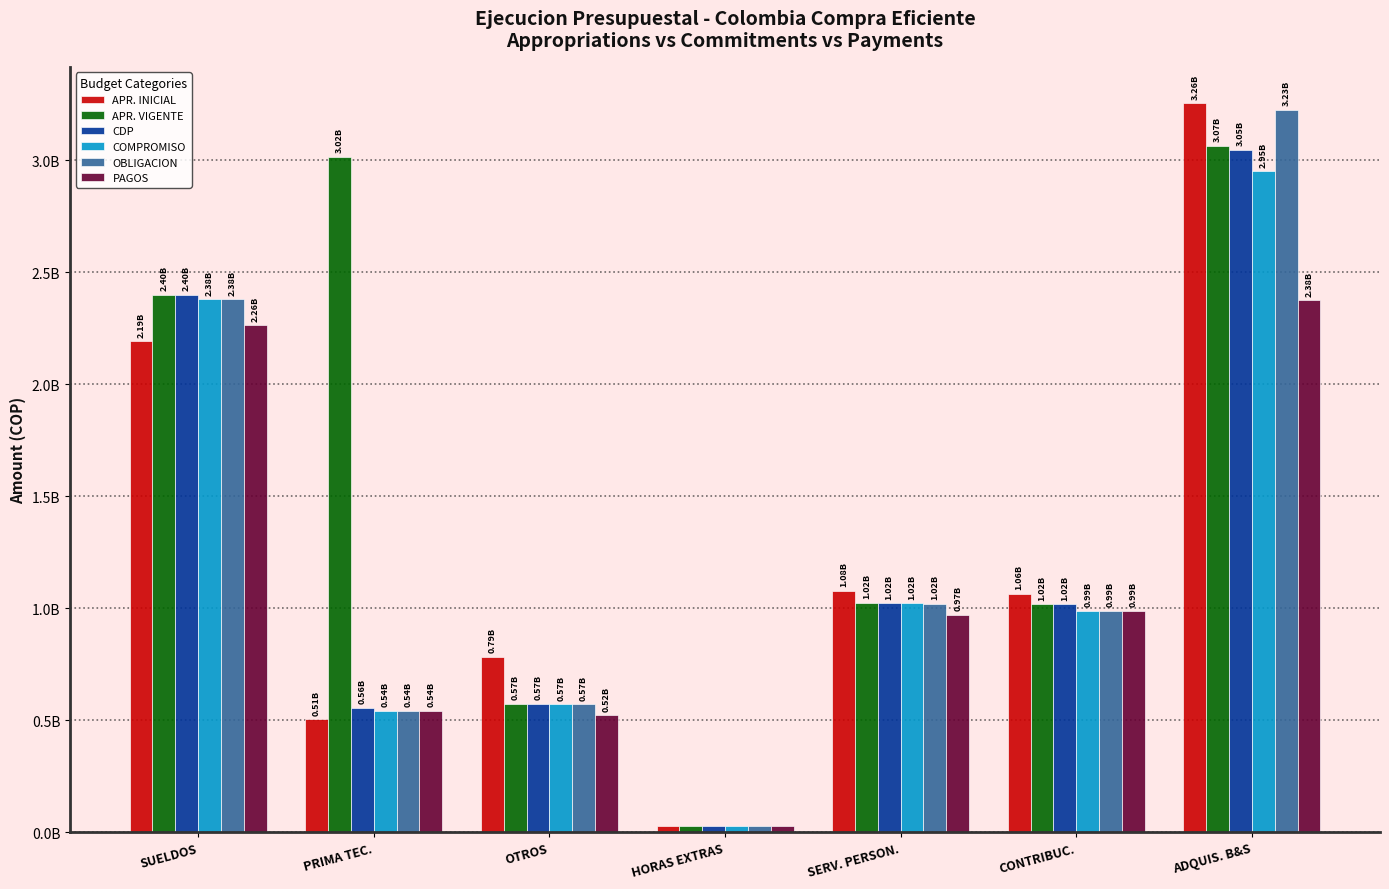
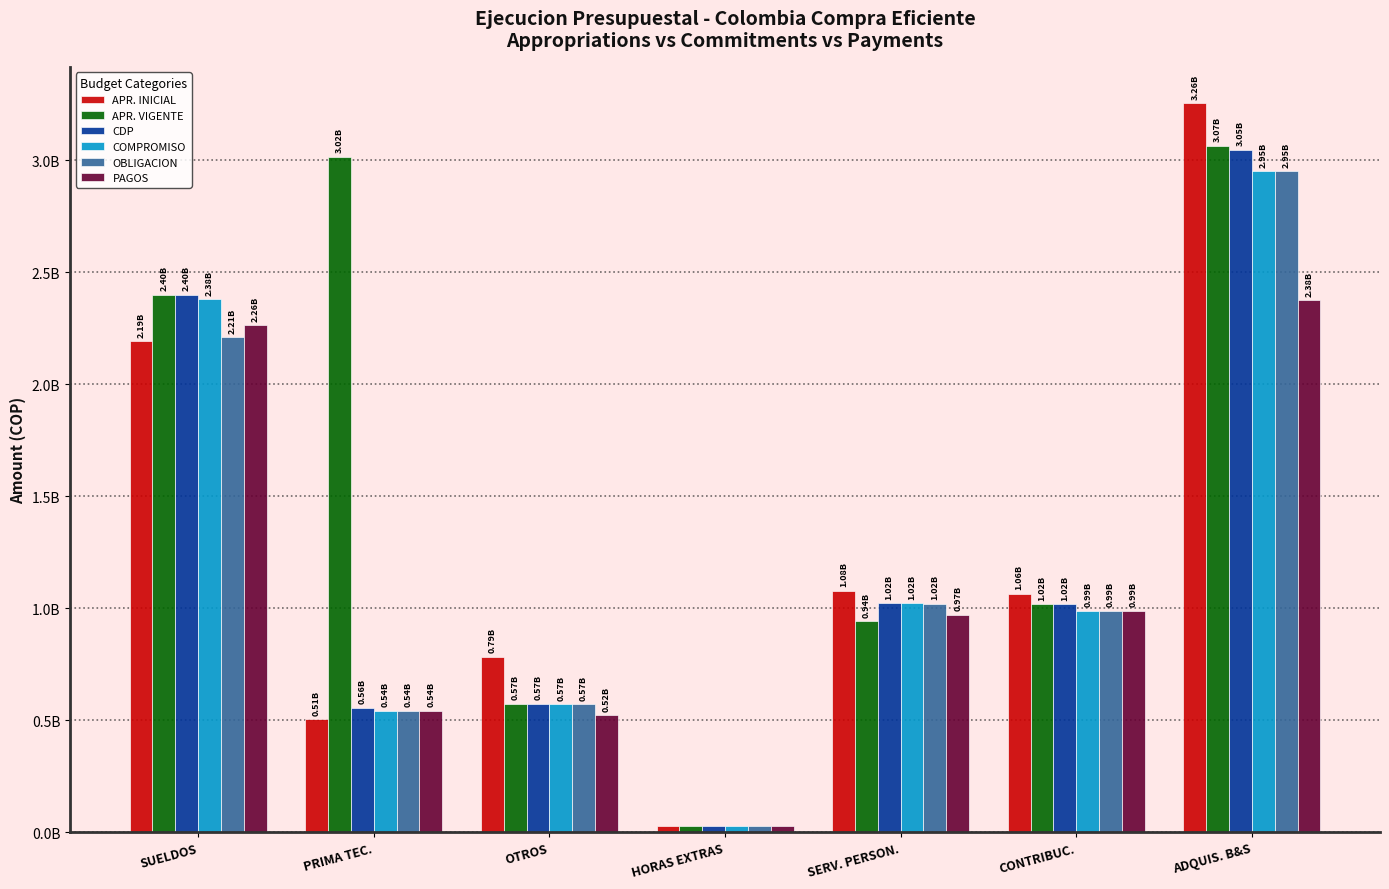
  {
    "APR. INICIAL": {
      "SUELDOS": "2.19B",
      "PRIMA TEC.": "0.51B",
      "OTROS": "0.79B",
      "SERV. PERSON.": "1.08B",
      "CONTRIBUC.": "1.06B",
      "ADQUIS. B&S": "3.26B"
    },
    "APR. VIGENTE": {
      "SUELDOS": "2.40B",
      "PRIMA TEC.": "3.02B",
      "OTROS": "0.57B",
-     "SERV. PERSON.": "1.02B",
+     "SERV. PERSON.": "0.94B",
      "CONTRIBUC.": "1.02B",
      "ADQUIS. B&S": "3.07B"
    },
    "CDP": {
      "SUELDOS": "2.40B",
      "PRIMA TEC.": "0.56B",
      "OTROS": "0.57B",
      "SERV. PERSON.": "1.02B",
      "CONTRIBUC.": "1.02B",
      "ADQUIS. B&S": "3.05B"
    },
    "COMPROMISO": {
      "SUELDOS": "2.38B",
      "PRIMA TEC.": "0.54B",
      "OTROS": "0.57B",
      "SERV. PERSON.": "1.02B",
      "CONTRIBUC.": "0.99B",
      "ADQUIS. B&S": "2.95B"
    },
    "OBLIGACION": {
-     "SUELDOS": "2.38B",
+     "SUELDOS": "2.21B",
      "PRIMA TEC.": "0.54B",
      "OTROS": "0.57B",
      "SERV. PERSON.": "1.02B",
      "CONTRIBUC.": "0.99B",
-     "ADQUIS. B&S": "3.23B"
+     "ADQUIS. B&S": "2.95B"
    },
    "PAGOS": {
      "SUELDOS": "2.26B",
      "PRIMA TEC.": "0.54B",
      "OTROS": "0.52B",
      "SERV. PERSON.": "0.97B",
      "CONTRIBUC.": "0.99B",
      "ADQUIS. B&S": "2.38B"
    }
  }
